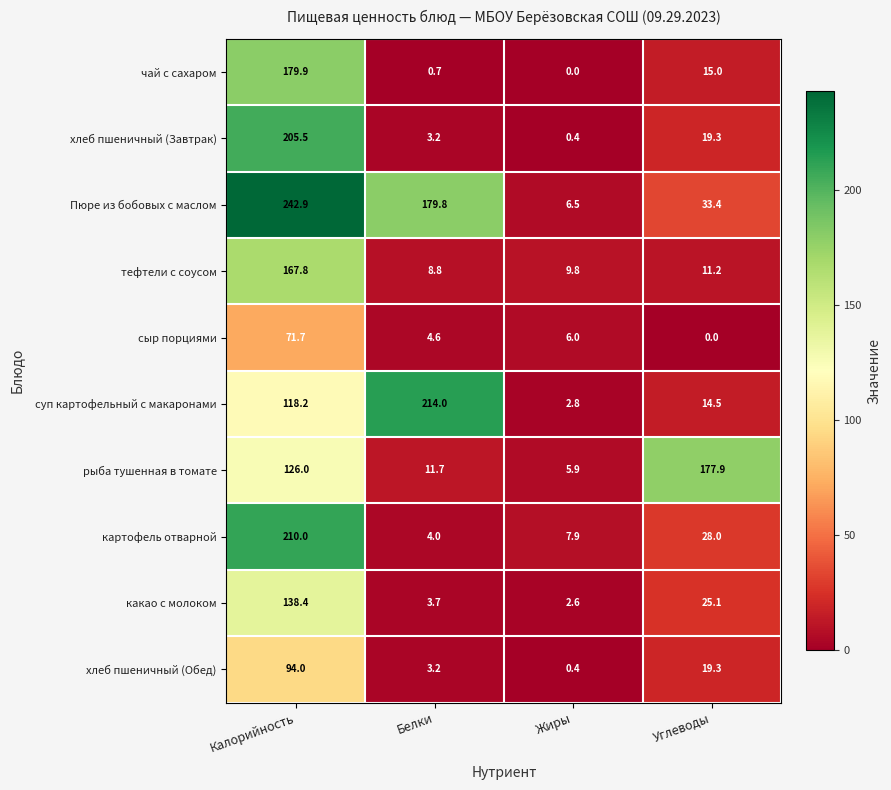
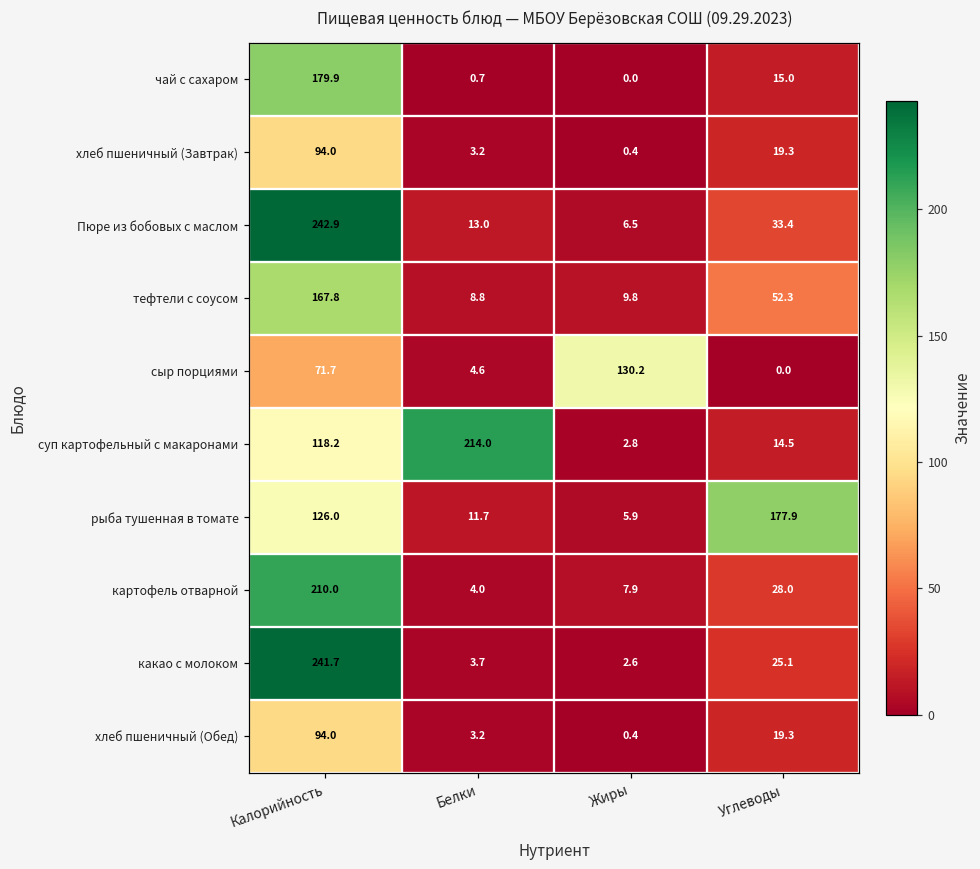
  {
    "чай с сахаром": {
      "Калорийность": 179.9,
      "Белки": 0.7,
      "Жиры": 0.0,
      "Углеводы": 15.0
    },
    "хлеб пшеничный (Завтрак)": {
-     "Калорийность": 205.5,
+     "Калорийность": 94.0,
      "Белки": 3.2,
      "Жиры": 0.4,
      "Углеводы": 19.3
    },
    "Пюре из бобовых с маслом": {
      "Калорийность": 242.9,
-     "Белки": 179.8,
+     "Белки": 13.0,
      "Жиры": 6.5,
      "Углеводы": 33.4
    },
    "тефтели с соусом": {
      "Калорийность": 167.8,
      "Белки": 8.8,
      "Жиры": 9.8,
-     "Углеводы": 11.2
+     "Углеводы": 52.3
    },
    "сыр порциями": {
      "Калорийность": 71.7,
      "Белки": 4.6,
-     "Жиры": 6.0,
+     "Жиры": 130.2,
      "Углеводы": 0.0
    },
    "суп картофельный с макаронами": {
      "Калорийность": 118.2,
      "Белки": 214.0,
      "Жиры": 2.8,
      "Углеводы": 14.5
    },
    "рыба тушенная в томате": {
      "Калорийность": 126.0,
      "Белки": 11.7,
      "Жиры": 5.9,
      "Углеводы": 177.9
    },
    "картофель отварной": {
      "Калорийность": 210.0,
      "Белки": 4.0,
      "Жиры": 7.9,
      "Углеводы": 28.0
    },
    "какао с молоком": {
-     "Калорийность": 138.4,
+     "Калорийность": 241.7,
      "Белки": 3.7,
      "Жиры": 2.6,
      "Углеводы": 25.1
    },
    "хлеб пшеничный (Обед)": {
      "Калорийность": 94.0,
      "Белки": 3.2,
      "Жиры": 0.4,
      "Углеводы": 19.3
    }
  }
